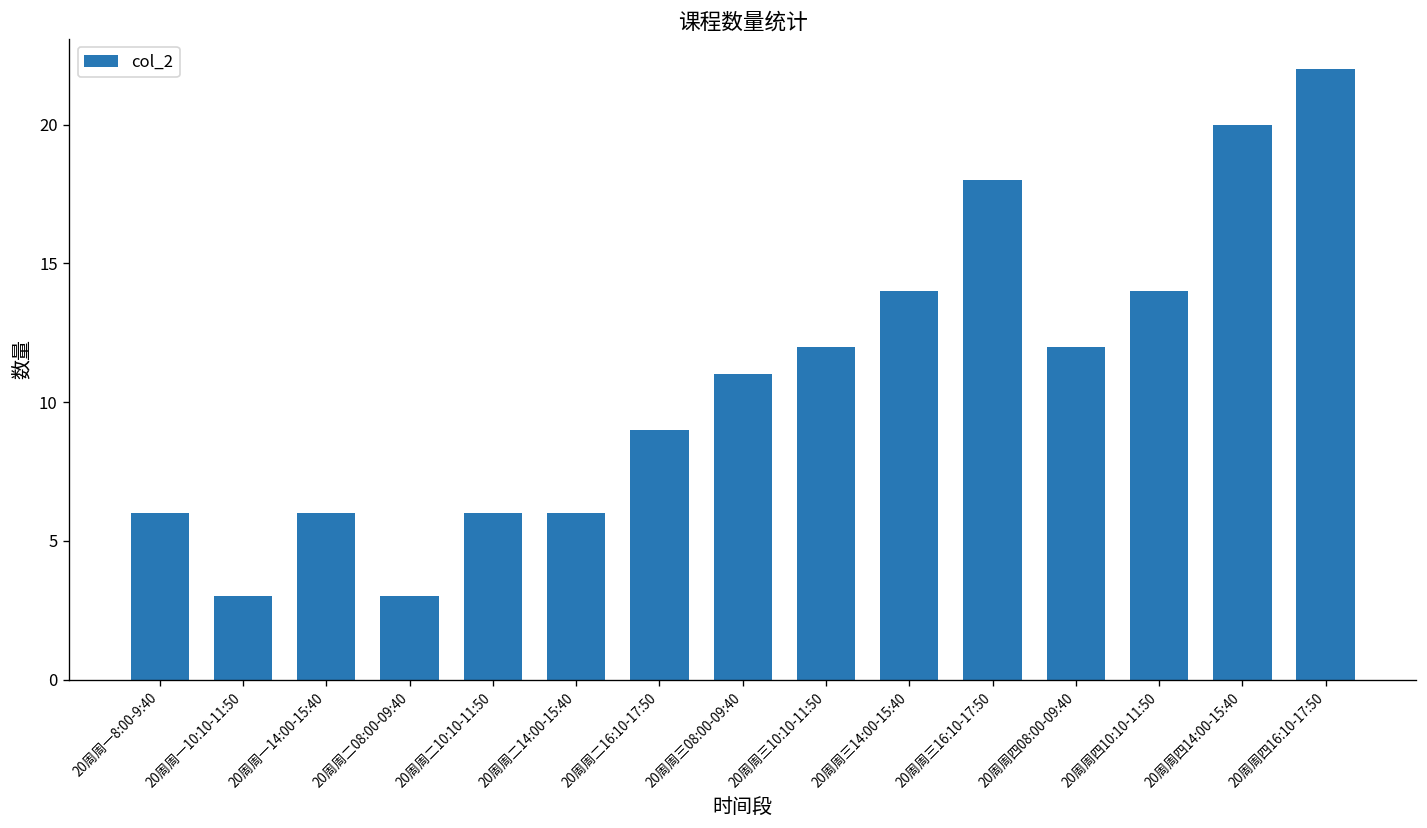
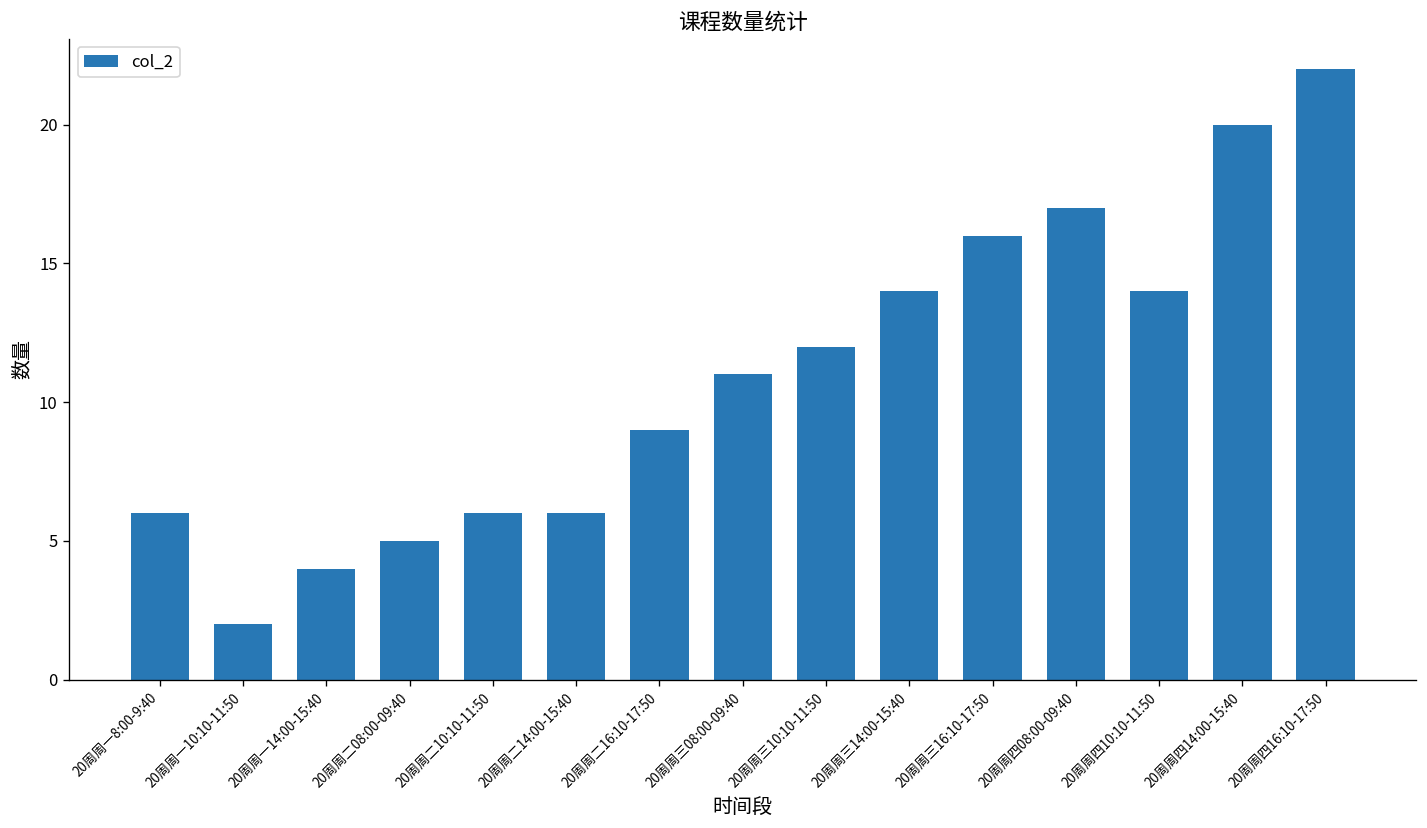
  {
    "20周周一8:00-9:40": 6,
-   "20周周一10:10-11:50": 3,
-   "20周周一14:00-15:40": 6,
-   "20周周二08:00-09:40": 3,
+   "20周周一10:10-11:50": 2,
+   "20周周一14:00-15:40": 4,
+   "20周周二08:00-09:40": 5,
    "20周周二10:10-11:50": 6,
    "20周周二14:00-15:40": 6,
    "20周周二16:10-17:50": 9,
    "20周周三08:00-09:40": 11,
    "20周周三10:10-11:50": 12,
    "20周周三14:00-15:40": 14,
-   "20周周三16:10-17:50": 18,
-   "20周周四08:00-09:40": 12,
+   "20周周三16:10-17:50": 16,
+   "20周周四08:00-09:40": 17,
    "20周周四10:10-11:50": 14,
    "20周周四14:00-15:40": 20,
    "20周周四16:10-17:50": 22
  }
